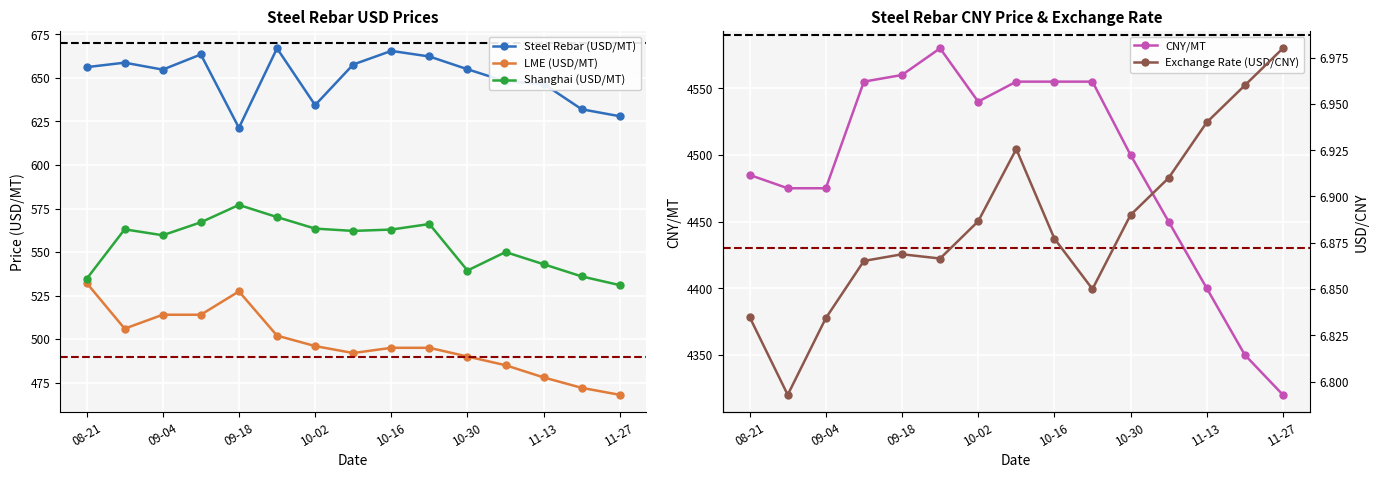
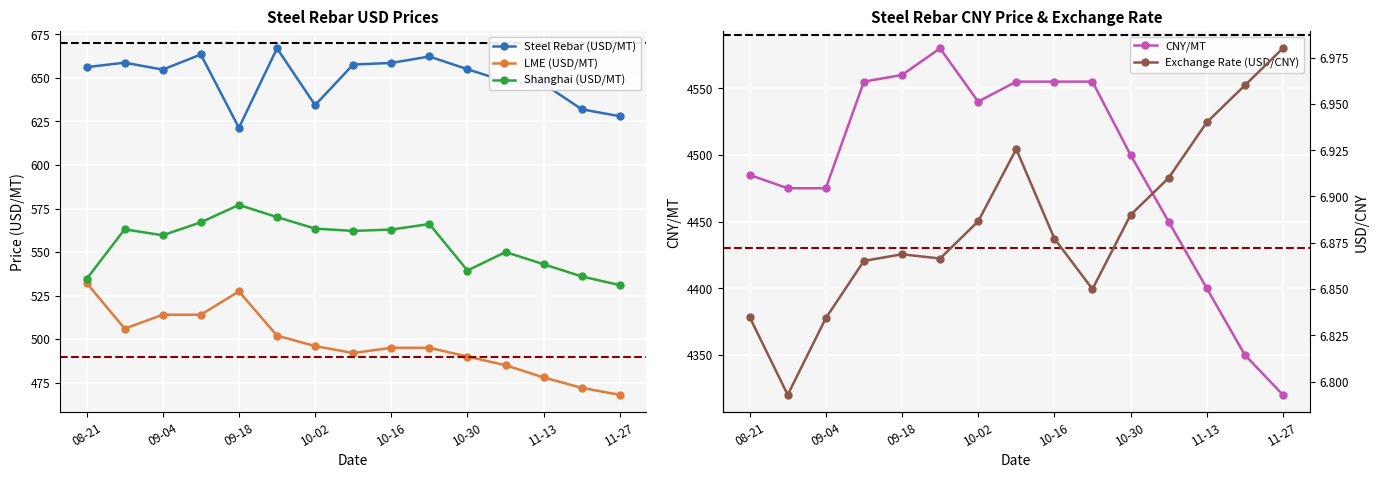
  {
    "Steel Rebar USD Prices": {
      "Steel Rebar (USD/MT)": {
        "08-21": 656,
        "09-04": 655,
        "09-18": 621,
        "10-02": 634,
-       "10-16": 666,
+       "10-16": 659,
        "10-30": 655,
        "11-27": 628
      },
      "LME (USD/MT)": {
        "08-21": 532,
        "09-04": 514,
        "09-18": 527,
        "10-02": 496,
        "10-16": 495,
        "10-30": 490,
        "11-13": 478,
        "11-27": 468
      },
      "Shanghai (USD/MT)": {
        "08-21": 535,
        "09-04": 560,
        "09-18": 577,
        "10-02": 563,
        "10-16": 563,
        "10-30": 539,
        "11-13": 543,
        "11-27": 531
      }
    }
  }
